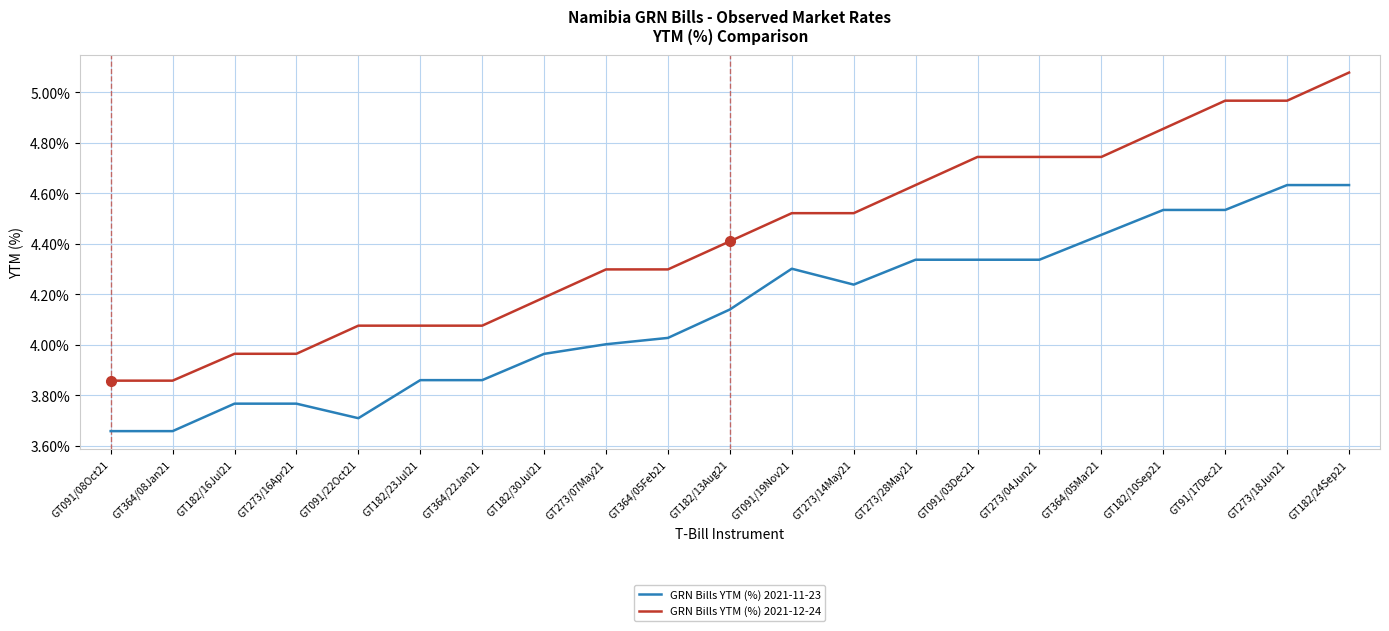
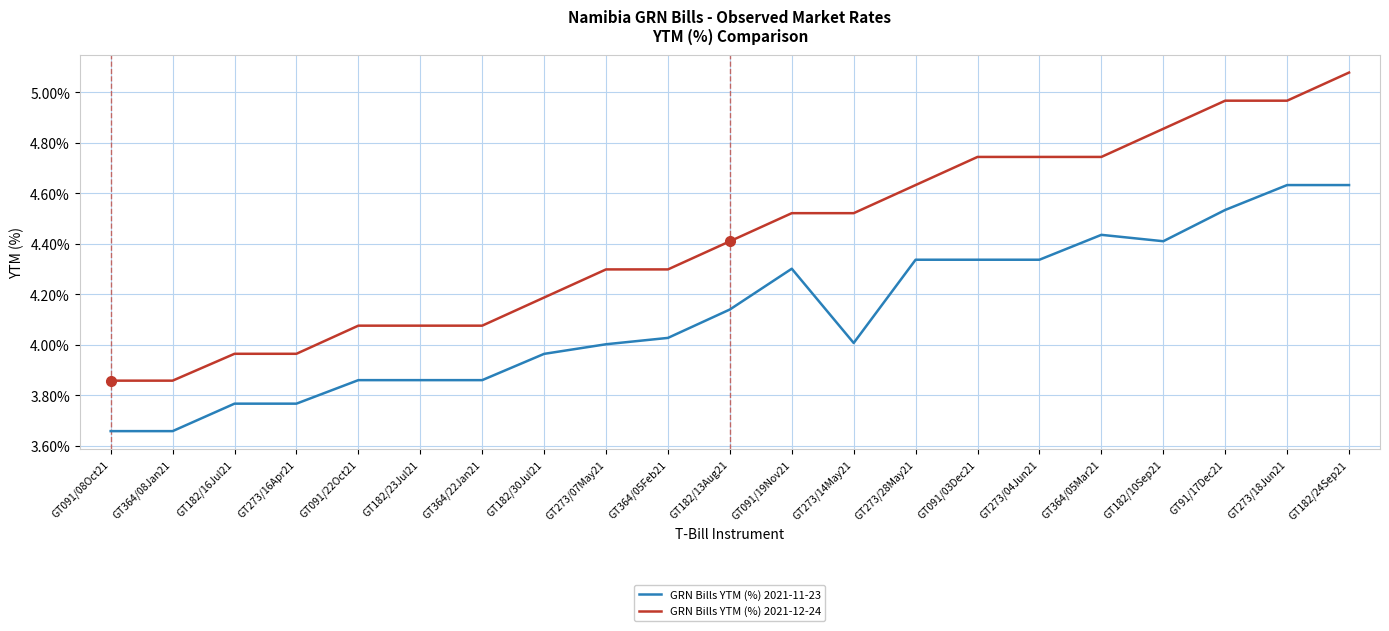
  {
    "GRN Bills YTM (%) 2021-11-23": {
      "GT091/08Oct21": "3.66%",
      "GT364/08Jan21": "3.66%",
      "GT182/16Jul21": "3.77%",
      "GT273/16Apr21": "3.77%",
-     "GT091/22Oct21": "3.71%",
+     "GT091/22Oct21": "3.86%",
      "GT182/23Jul21": "3.86%",
      "GT364/22Jan21": "3.86%",
      "GT182/30Jul21": "3.96%",
      "GT273/07May21": "4.00%",
      "GT364/05Feb21": "4.03%",
      "GT182/13Aug21": "4.14%",
      "GT091/19Nov21": "4.30%",
-     "GT273/14May21": "4.24%",
+     "GT273/14May21": "4.01%",
      "GT273/28May21": "4.34%",
      "GT091/03Dec21": "4.34%",
      "GT273/04Jun21": "4.34%",
      "GT364/05Mar21": "4.44%",
-     "GT182/10Sep21": "4.53%",
+     "GT182/10Sep21": "4.41%",
      "GT91/17Dec21": "4.53%",
      "GT273/18Jun21": "4.63%",
      "GT182/24Sep21": "4.63%"
    }
  }
